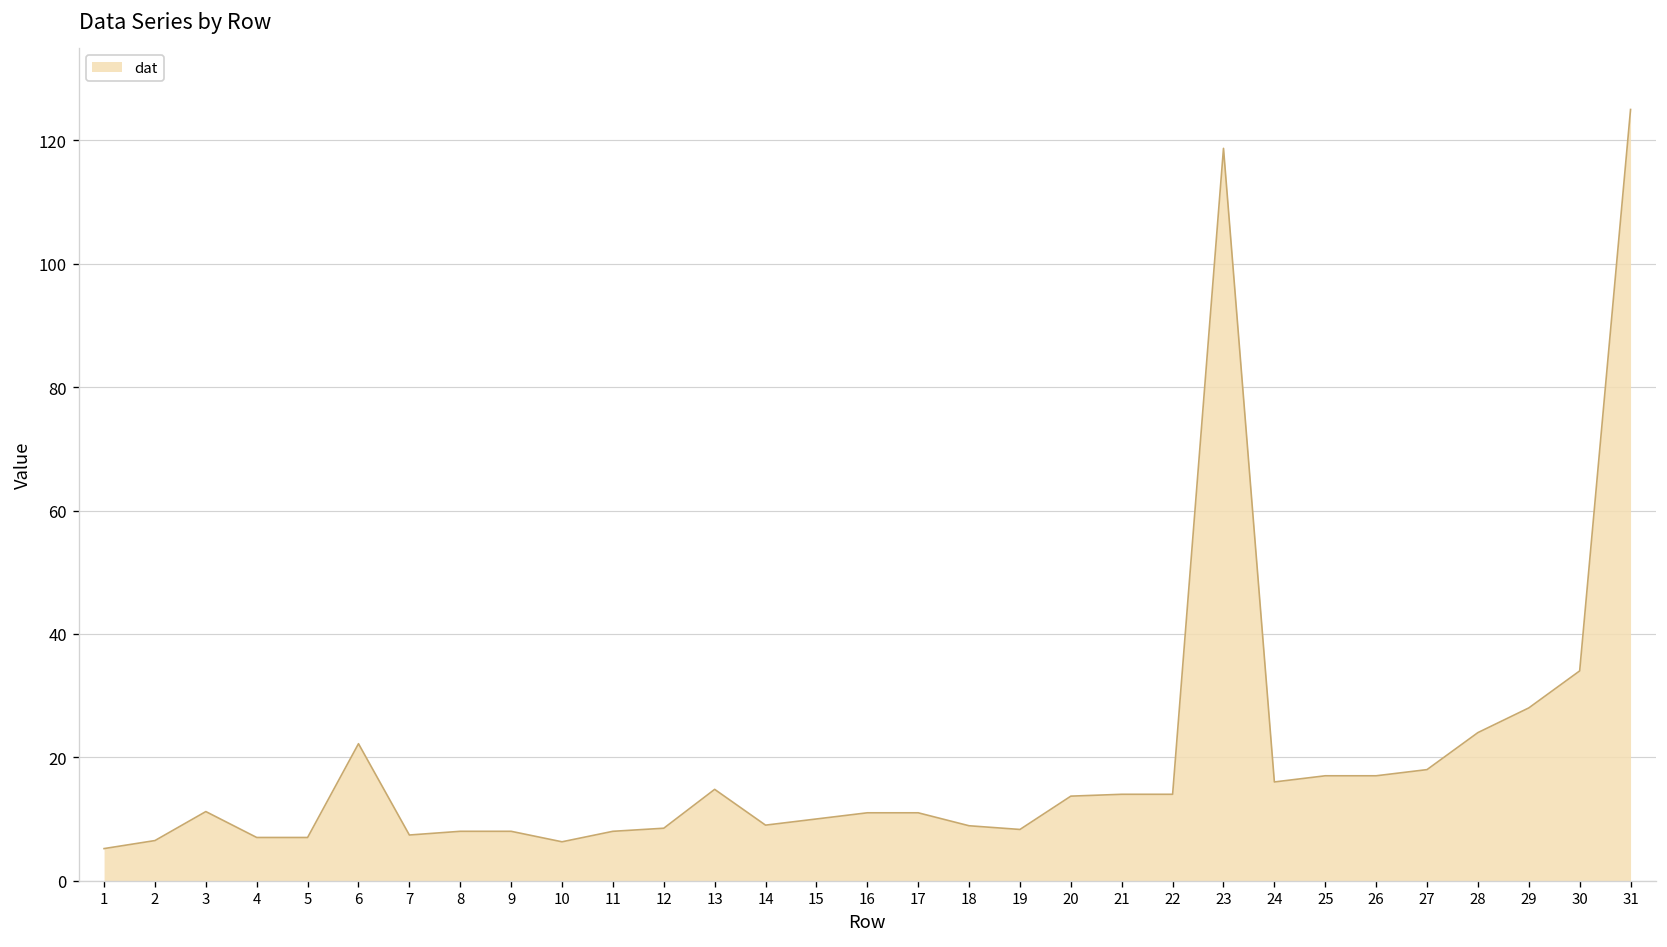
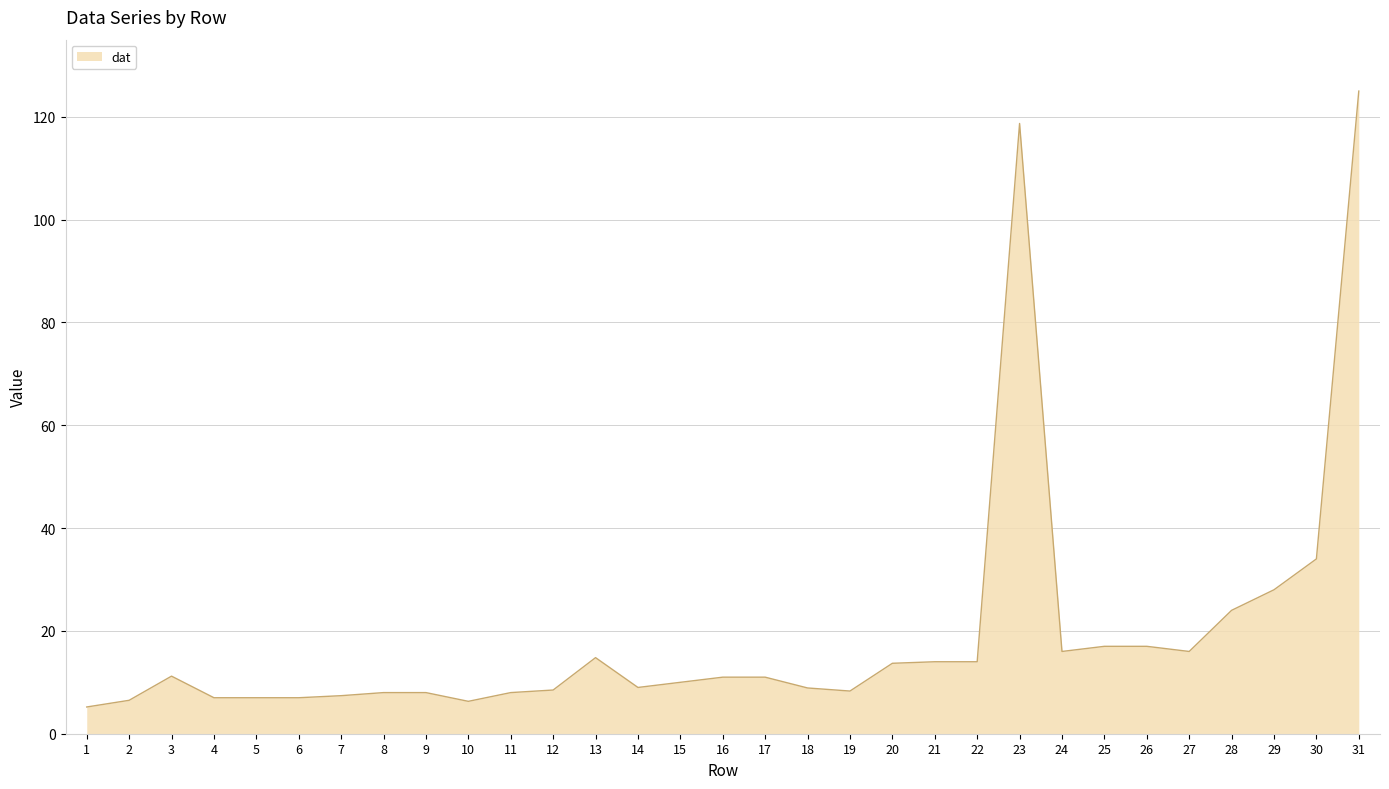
  {
    "1": 5,
    "2": 7,
    "3": 11,
    "4": 7,
    "5": 7,
-   "6": 22,
+   "6": 7,
    "7": 7,
    "8": 8,
    "9": 8,
    "10": 6,
    "11": 8,
    "12": 9,
    "13": 15,
    "14": 9,
    "15": 10,
    "16": 11,
    "17": 11,
    "18": 9,
    "19": 8,
    "20": 14,
    "21": 14,
    "22": 14,
    "23": 119,
    "24": 16,
    "25": 17,
    "26": 17,
-   "27": 18,
+   "27": 16,
    "28": 24,
    "29": 28,
    "30": 34,
    "31": 125
  }
